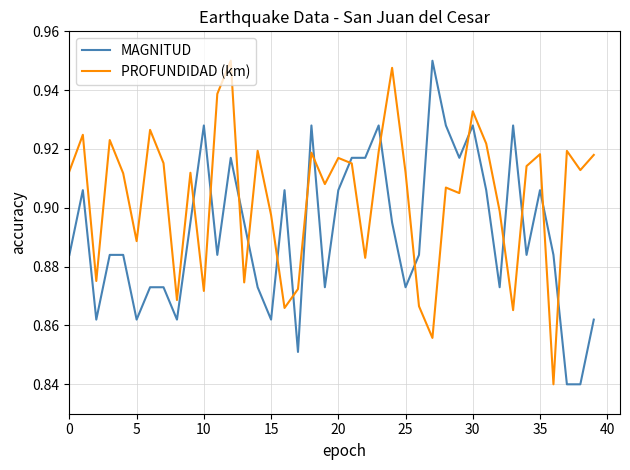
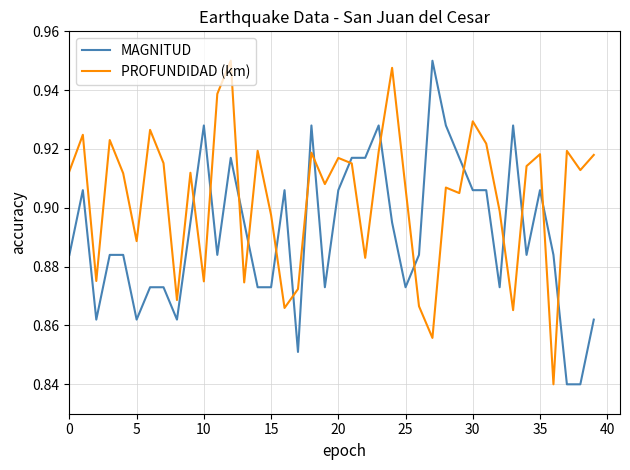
  {
    "MAGNITUD": {
      "0": 0.884,
      "5": 0.862,
      "10": 0.928,
-     "15": 0.862,
+     "15": 0.873,
      "20": 0.906,
      "25": 0.873,
-     "30": 0.928,
+     "30": 0.906,
      "35": 0.906
    },
    "PROFUNDIDAD (km)": {
      "0": 0.912,
      "5": 0.889,
-     "10": 0.872,
+     "10": 0.875,
      "15": 0.898,
      "20": 0.917,
-     "25": 0.912,
-     "30": 0.933,
+     "25": 0.907,
+     "30": 0.929,
      "35": 0.918
    }
  }
